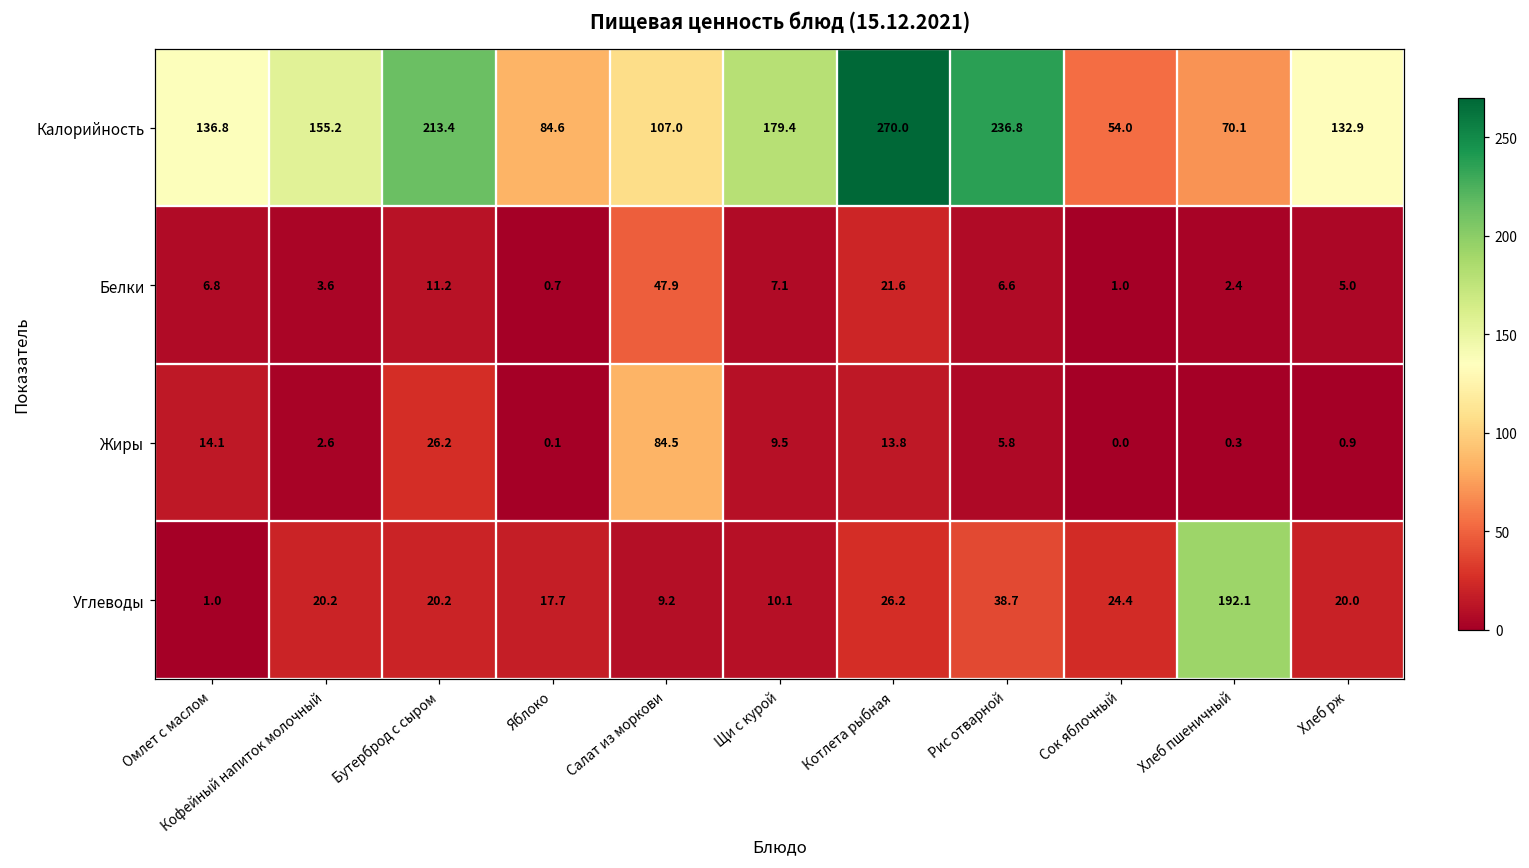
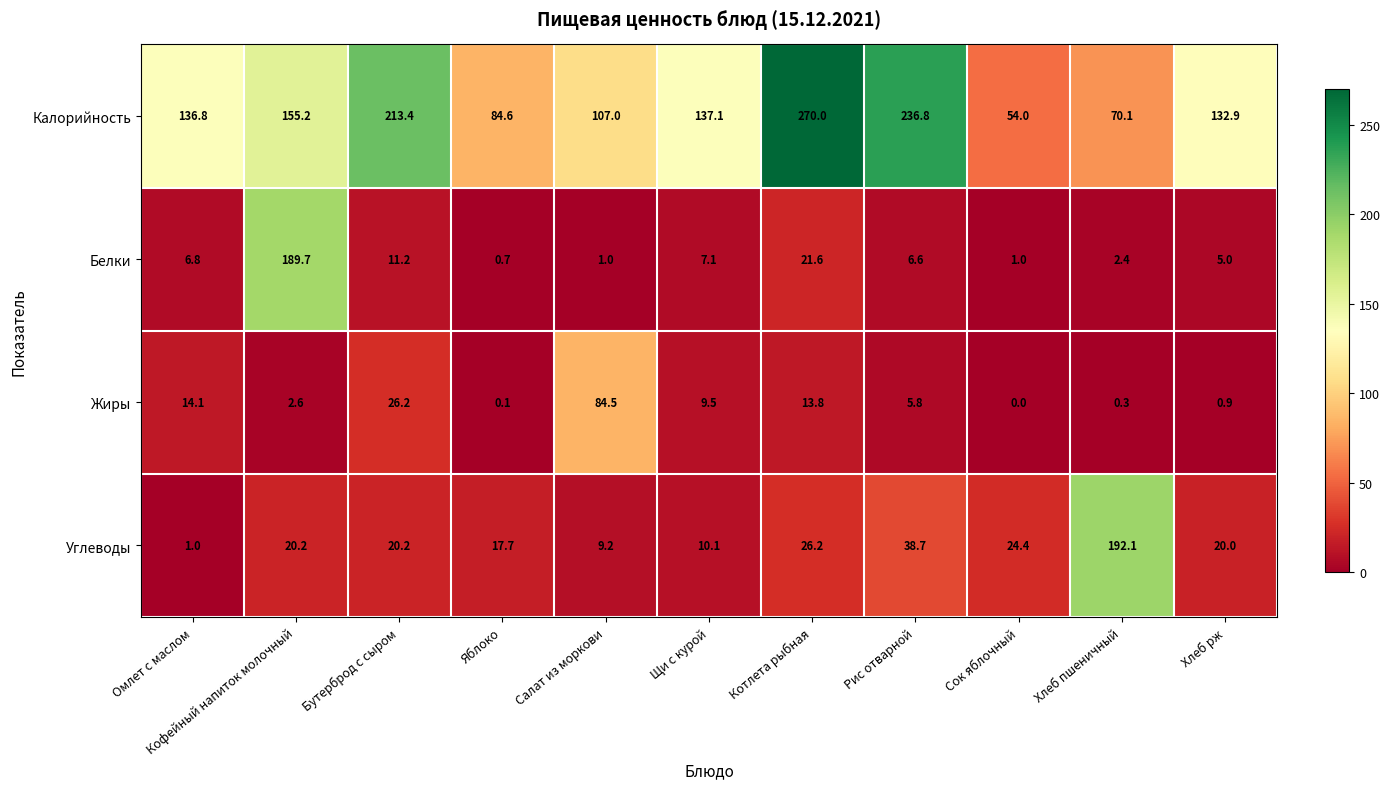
  {
    "Калорийность": {
      "Омлет с маслом": 136.8,
      "Кофейный напиток молочный": 155.2,
      "Бутерброд с сыром": 213.4,
      "Яблоко": 84.6,
      "Салат из моркови": 107.0,
-     "Щи с курой": 179.4,
+     "Щи с курой": 137.1,
      "Котлета рыбная": 270.0,
      "Рис отварной": 236.8,
      "Сок яблочный": 54.0,
      "Хлеб пшеничный": 70.1,
      "Хлеб рж": 132.9
    },
    "Белки": {
      "Омлет с маслом": 6.8,
-     "Кофейный напиток молочный": 3.6,
+     "Кофейный напиток молочный": 189.7,
      "Бутерброд с сыром": 11.2,
      "Яблоко": 0.7,
-     "Салат из моркови": 47.9,
+     "Салат из моркови": 1.0,
      "Щи с курой": 7.1,
      "Котлета рыбная": 21.6,
      "Рис отварной": 6.6,
      "Сок яблочный": 1.0,
      "Хлеб пшеничный": 2.4,
      "Хлеб рж": 5.0
    },
    "Жиры": {
      "Омлет с маслом": 14.1,
      "Кофейный напиток молочный": 2.6,
      "Бутерброд с сыром": 26.2,
      "Яблоко": 0.1,
      "Салат из моркови": 84.5,
      "Щи с курой": 9.5,
      "Котлета рыбная": 13.8,
      "Рис отварной": 5.8,
      "Сок яблочный": 0.0,
      "Хлеб пшеничный": 0.3,
      "Хлеб рж": 0.9
    },
    "Углеводы": {
      "Омлет с маслом": 1.0,
      "Кофейный напиток молочный": 20.2,
      "Бутерброд с сыром": 20.2,
      "Яблоко": 17.7,
      "Салат из моркови": 9.2,
      "Щи с курой": 10.1,
      "Котлета рыбная": 26.2,
      "Рис отварной": 38.7,
      "Сок яблочный": 24.4,
      "Хлеб пшеничный": 192.1,
      "Хлеб рж": 20.0
    }
  }
